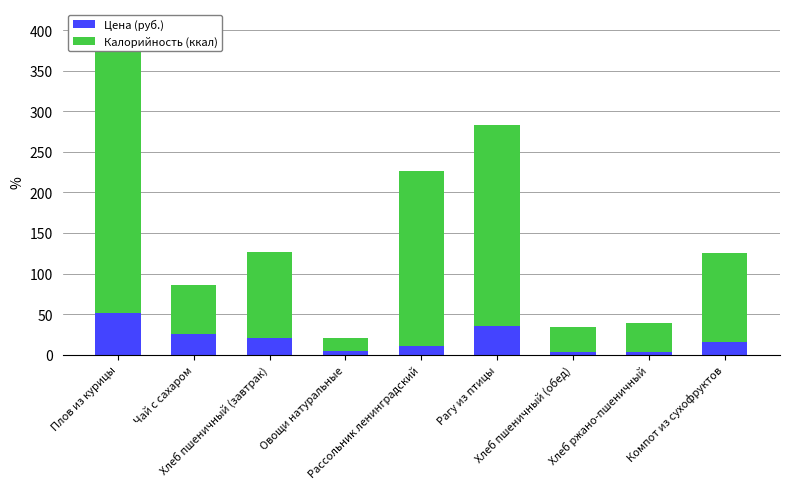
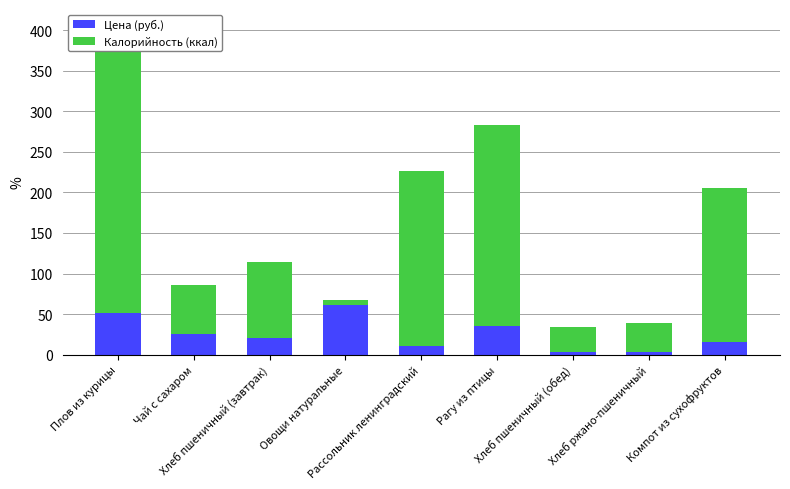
  {
    "Цена (руб.)": {
      "Плов из курицы": 50,
      "Чай с сахаром": 30,
      "Хлеб пшеничный (завтрак)": 20,
-     "Овощи натуральные": 10,
+     "Овощи натуральные": 60,
      "Рассольник ленинградский": 10,
      "Рагу из птицы": 30,
      "Компот из сухофруктов": 20
    },
    "Калорийность (ккал)": {
      "Чай с сахаром": 60,
-     "Хлеб пшеничный (завтрак)": 110,
-     "Овощи натуральные": 20,
+     "Хлеб пшеничный (завтрак)": 90,
+     "Овощи натуральные": 10,
      "Рассольник ленинградский": 220,
      "Рагу из птицы": 250,
      "Хлеб пшеничный (обед)": 30,
      "Хлеб ржано-пшеничный": 40,
-     "Компот из сухофруктов": 110
+     "Компот из сухофруктов": 190
    }
  }
